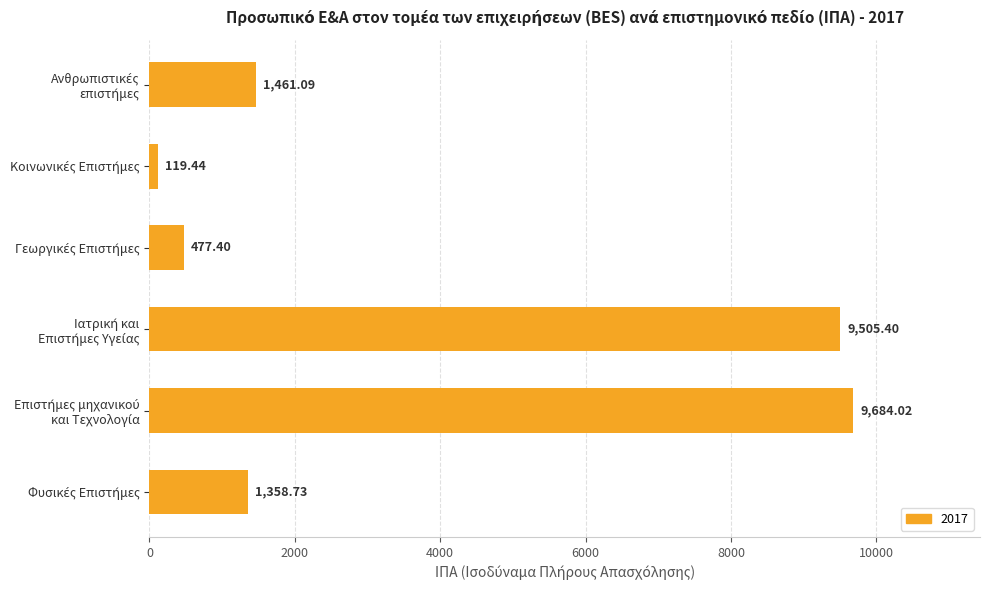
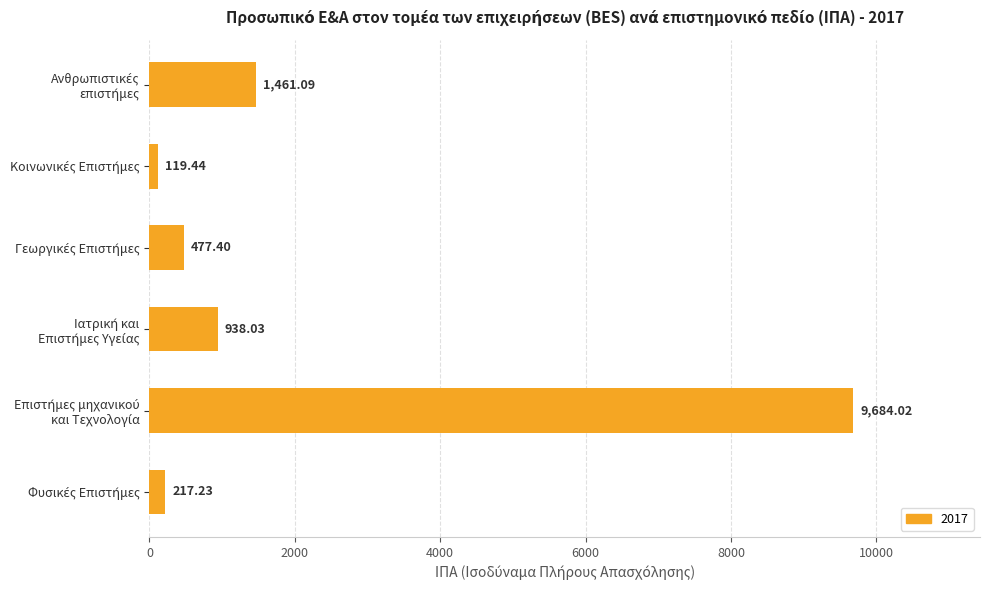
  {
    "Ανθρωπιστικές επιστήμες": "1,461.09",
    "Κοινωνικές Επιστήμες": "119.44",
    "Γεωργικές Επιστήμες": "477.40",
-   "Ιατρική και Επιστήμες Υγείας": "9,505.40",
+   "Ιατρική και Επιστήμες Υγείας": "938.03",
    "Επιστήμες μηχανικού και Τεχνολογία": "9,684.02",
-   "Φυσικές Επιστήμες": "1,358.73"
+   "Φυσικές Επιστήμες": "217.23"
  }
